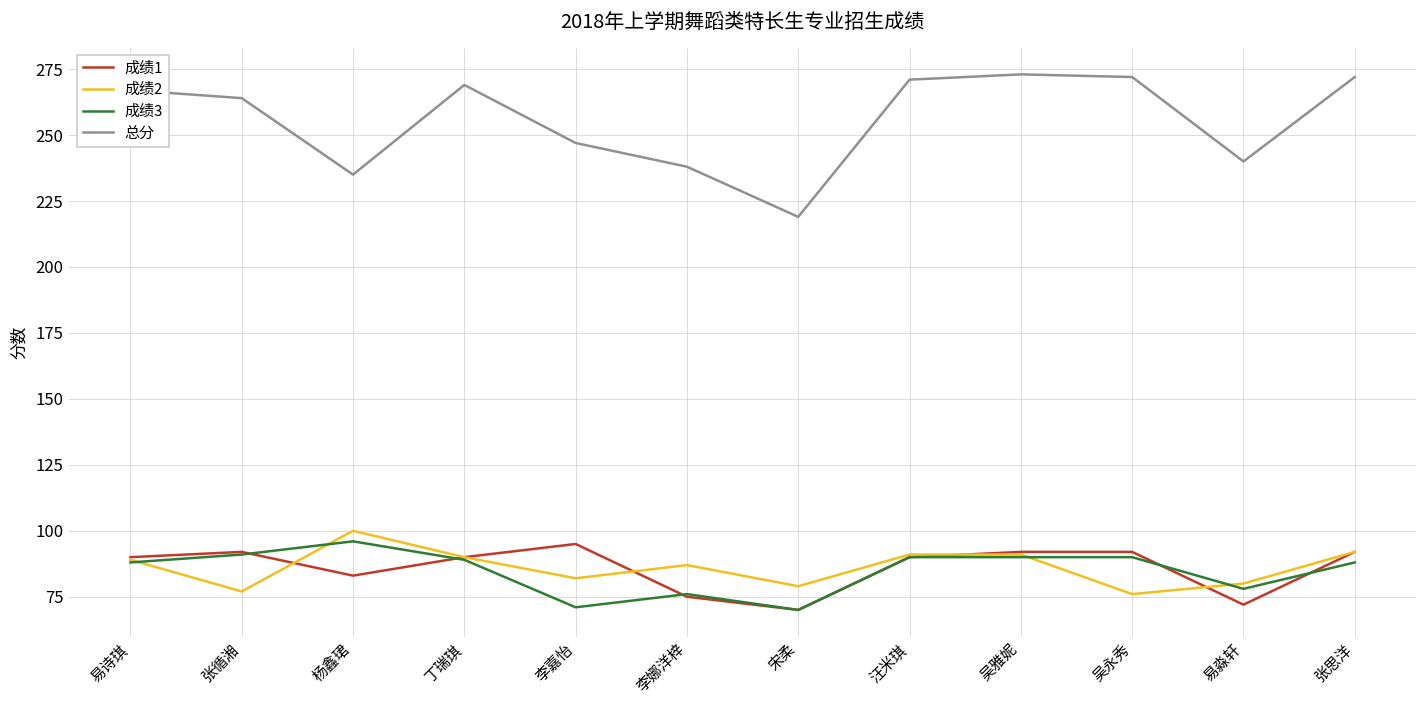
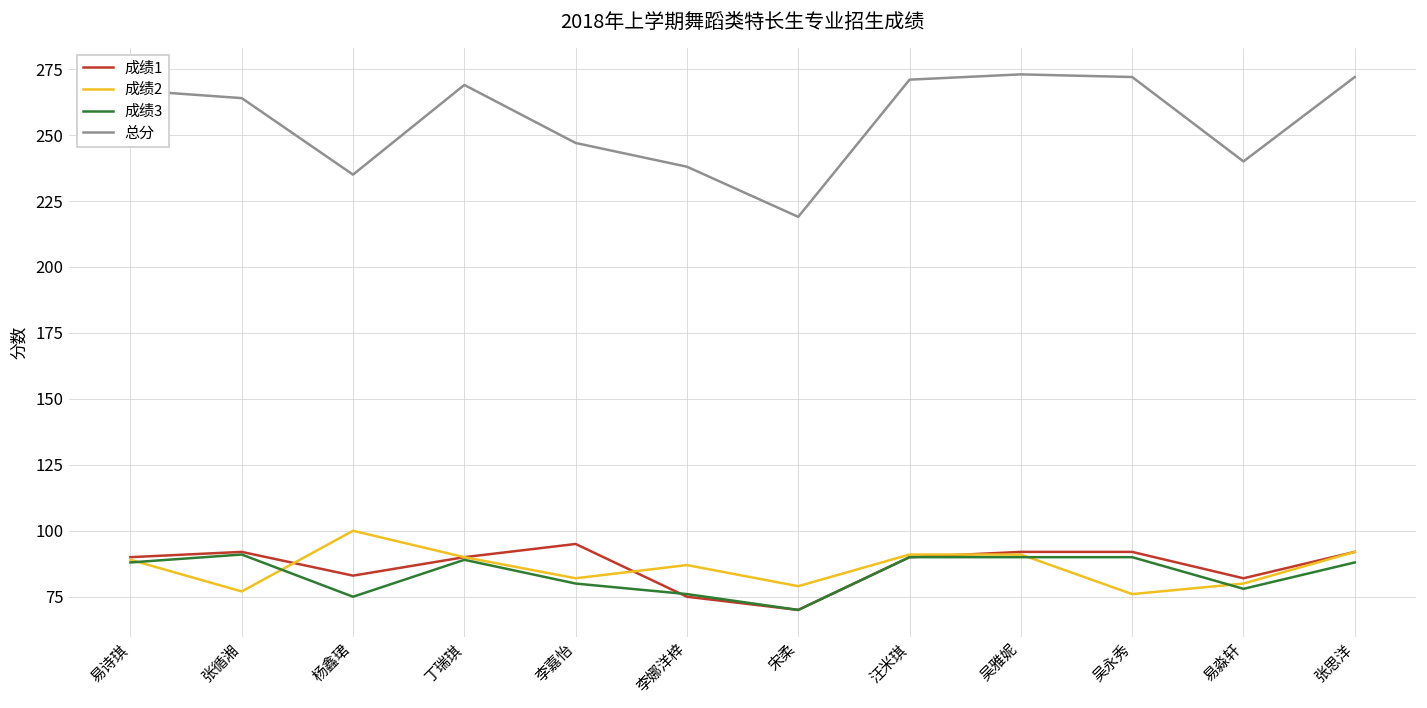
  {
    "成绩1": {
      "杨鑫珺": 83,
      "李嘉怡": 95,
      "吴永秀": 92,
-     "易淼轩": 72
+     "易淼轩": 82
    },
    "成绩2": {
      "张循湘": 77,
      "杨鑫珺": 100,
      "李嘉怡": 82,
      "李娜洋梓": 87,
      "宋柔": 79,
      "吴永秀": 76,
      "易淼轩": 80
    },
    "成绩3": {
-     "杨鑫珺": 96,
-     "李嘉怡": 71,
+     "杨鑫珺": 75,
+     "李嘉怡": 80,
      "吴永秀": 90,
      "易淼轩": 78,
      "张思洋": 88
    },
    "总分": {
      "张循湘": 264,
      "杨鑫珺": 235,
      "丁瑞琪": 269,
      "李嘉怡": 247,
      "李娜洋梓": 238,
      "宋柔": 219,
      "汪米琪": 271,
      "吴雅妮": 273,
      "吴永秀": 272,
      "易淼轩": 240,
      "张思洋": 272
    }
  }
